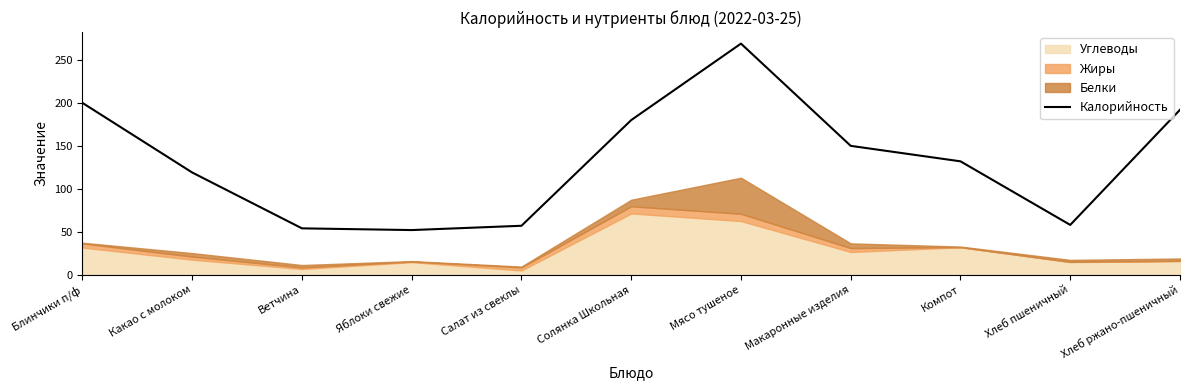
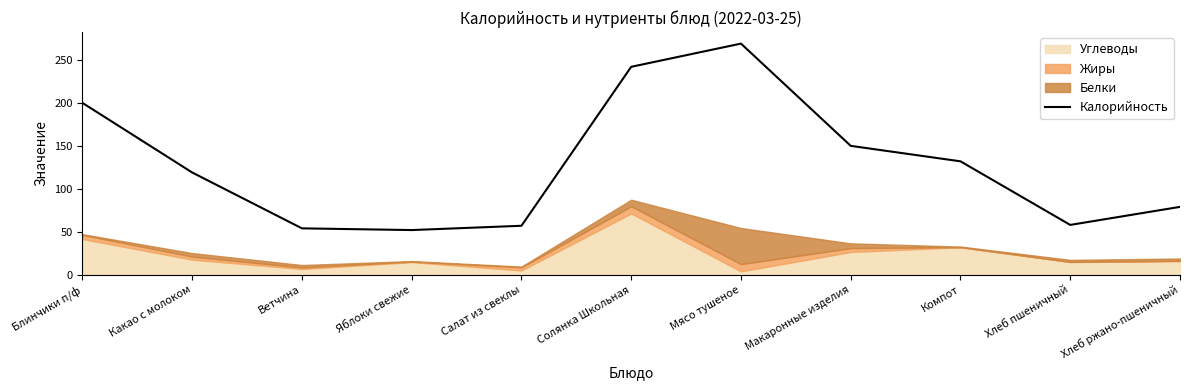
  {
    "Углеводы": {
-     "Блинчики п/ф": 30,
+     "Блинчики п/ф": 40,
      "Какао с молоком": 20,
      "Салат из свеклы": 10,
      "Солянка Школьная": 70,
-     "Мясо тушеное": 60,
+     "Мясо тушеное": 0,
      "Макаронные изделия": 30
    },
    "Калорийность": {
      "Блинчики п/ф": 200,
      "Какао с молоком": 120,
      "Ветчина": 50,
      "Яблоки свежие": 50,
      "Салат из свеклы": 60,
-     "Солянка Школьная": 180,
+     "Солянка Школьная": 240,
      "Мясо тушеное": 270,
      "Макаронные изделия": 150,
      "Компот": 130,
      "Хлеб пшеничный": 60,
-     "Хлеб ржано-пшеничный": 190
+     "Хлеб ржано-пшеничный": 80
    }
  }
